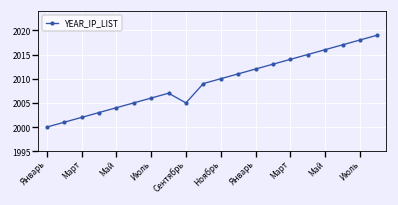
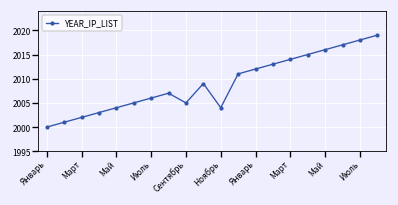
  {
    "Сентябрь": 2005,
-   "Ноябрь": 2010
+   "Ноябрь": 2004
  }
